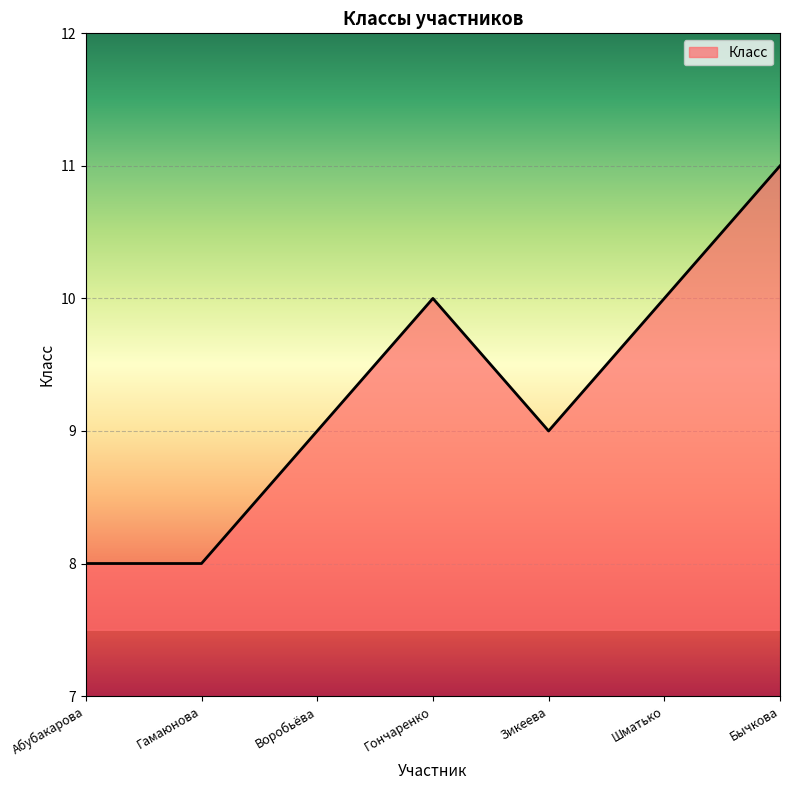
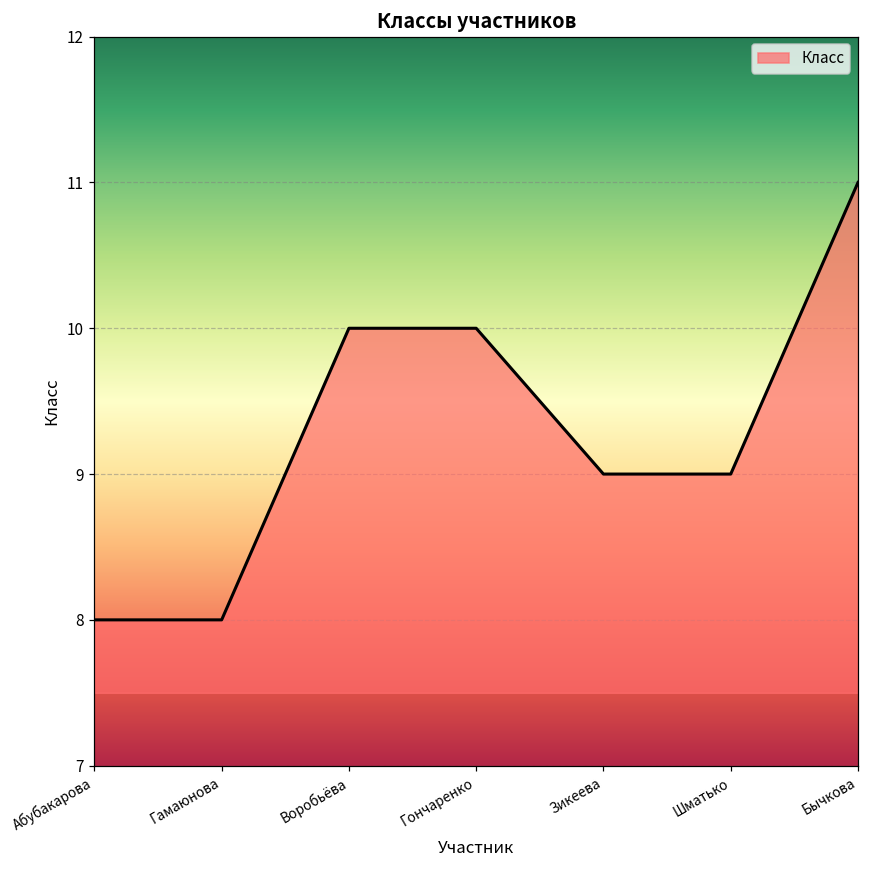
  {
    "Абубакарова": 8,
    "Гамаюнова": 8,
-   "Воробьёва": 9,
+   "Воробьёва": 10,
    "Гончаренко": 10,
    "Зикеева": 9,
-   "Шматько": 10,
+   "Шматько": 9,
    "Бычкова": 11
  }
